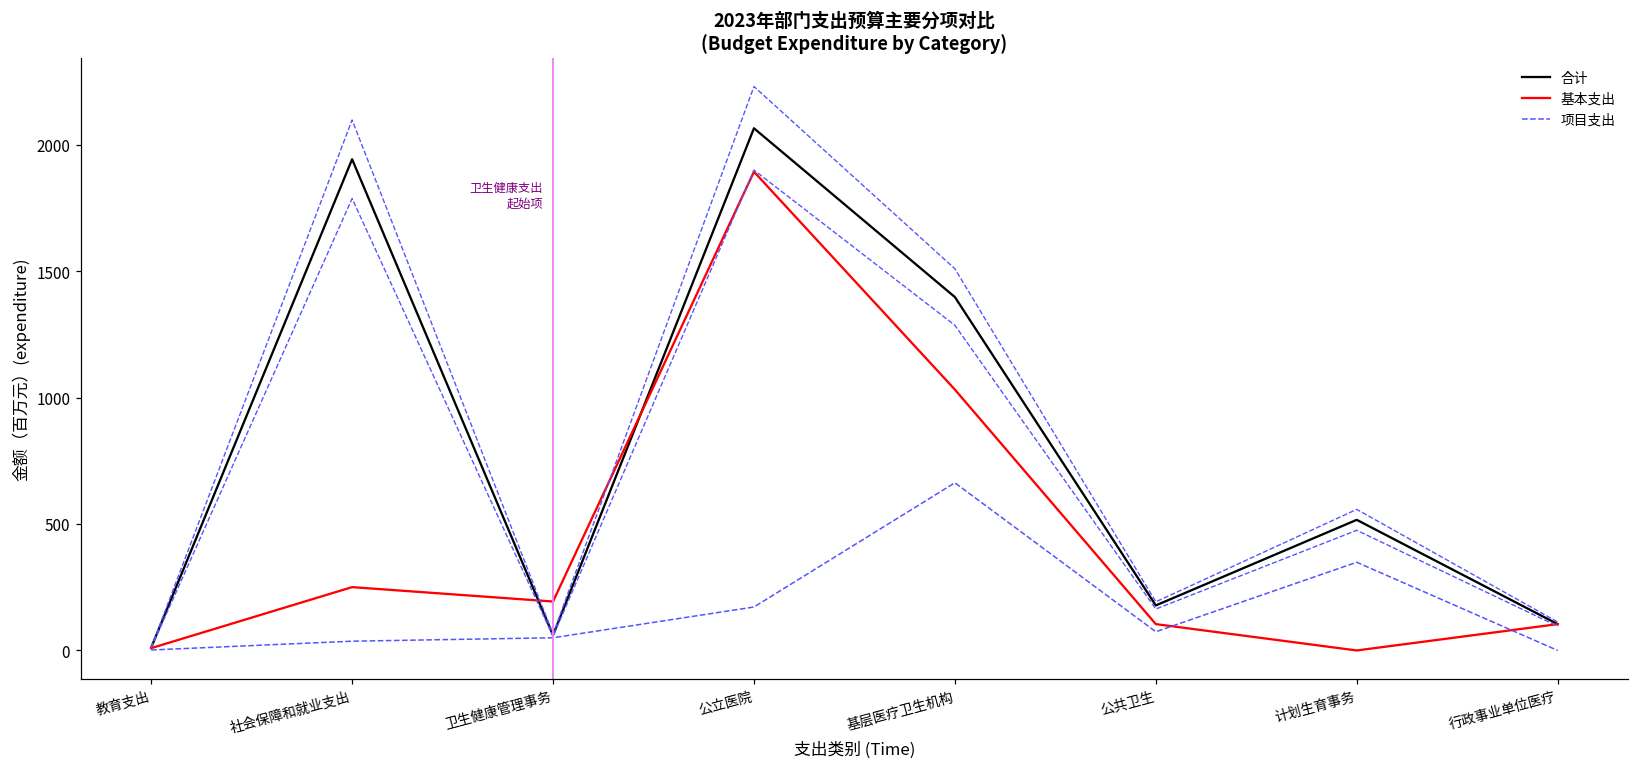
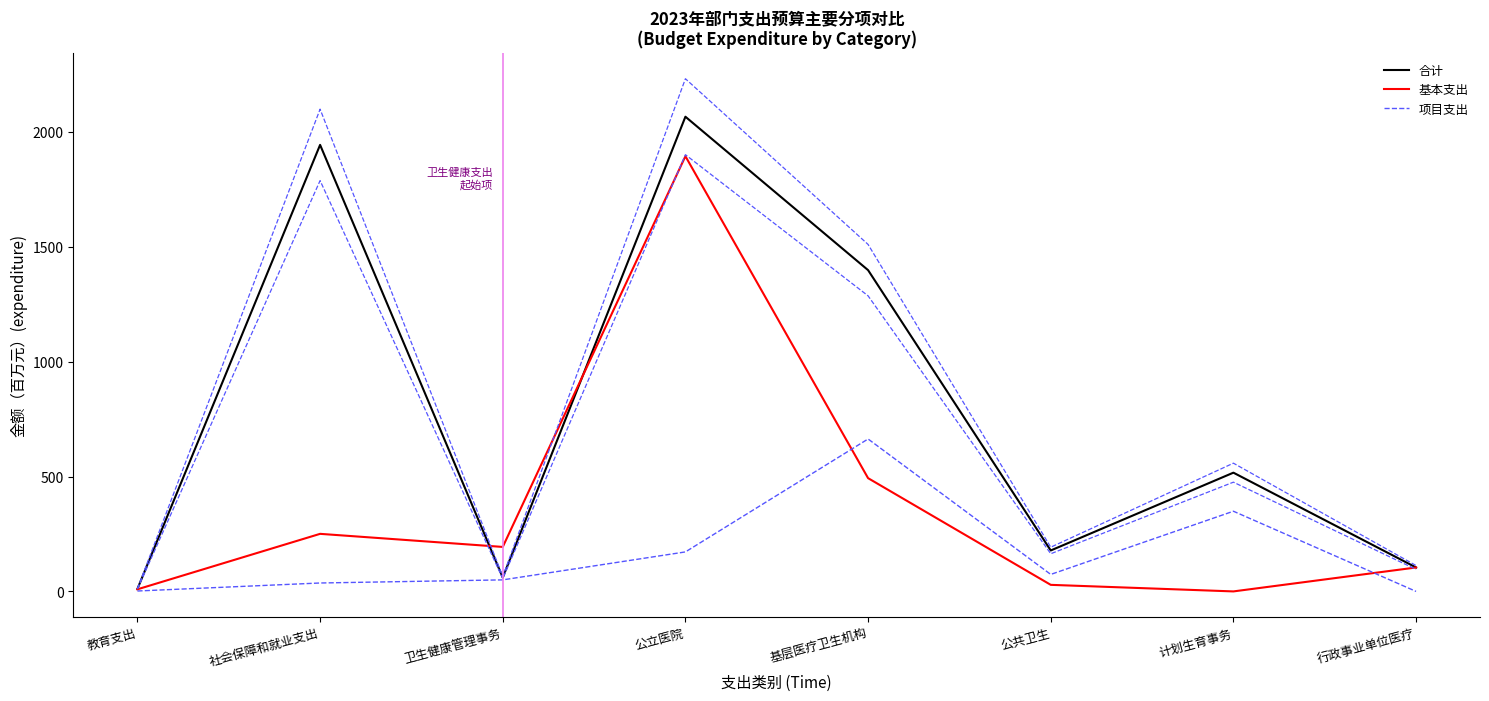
  {
    "合计": {
      "社会保障和就业支出": 1940,
      "公立医院": 2070,
      "基层医疗卫生机构": 1400,
      "公共卫生": 180,
      "计划生育事务": 520
    },
    "基本支出": {
      "社会保障和就业支出": 250,
      "卫生健康管理事务": 190,
-     "基层医疗卫生机构": 1030,
-     "公共卫生": 100,
+     "基层医疗卫生机构": 490,
+     "公共卫生": 30,
      "计划生育事务": 0
    }
  }
